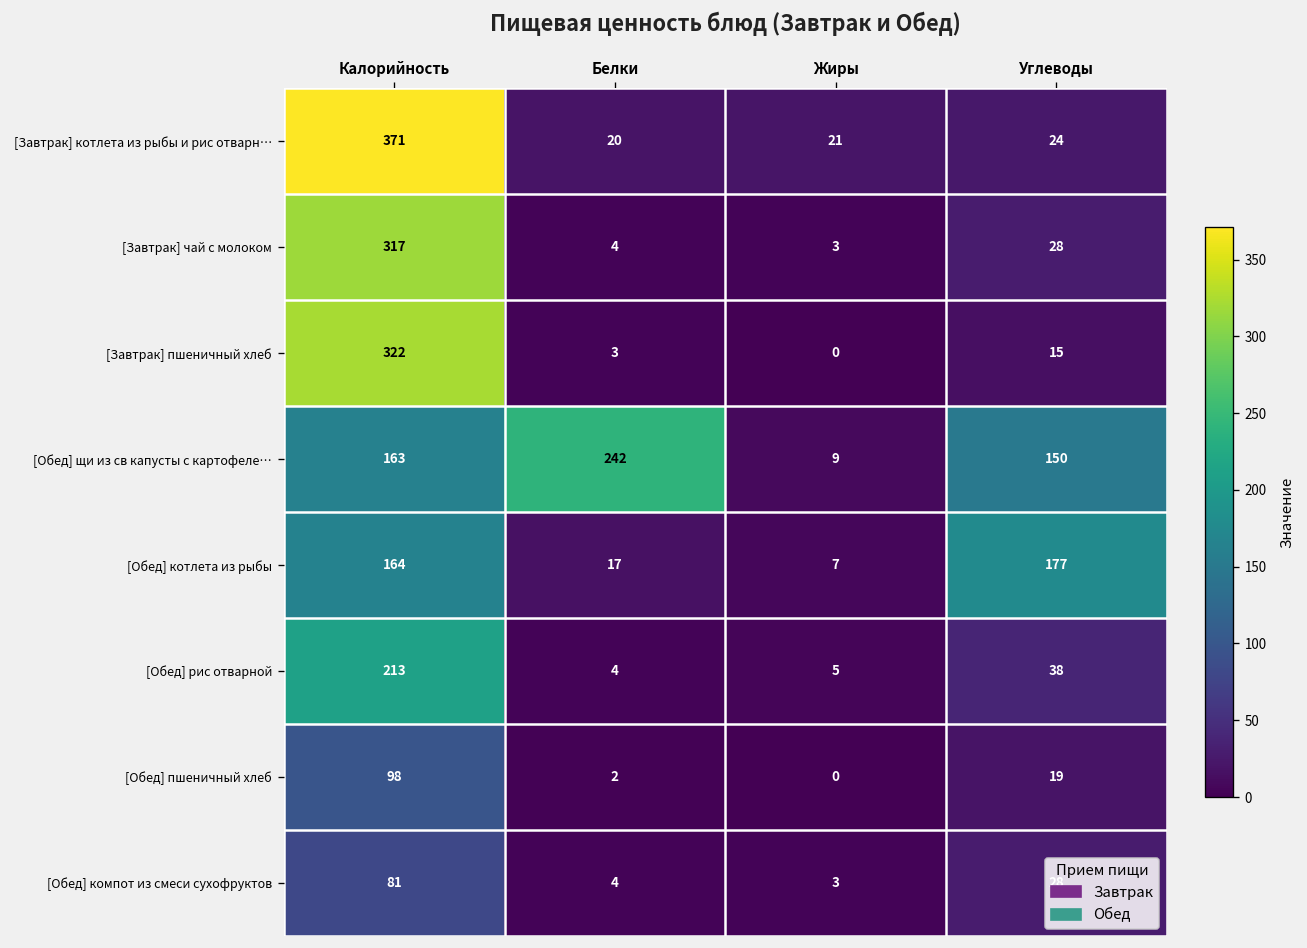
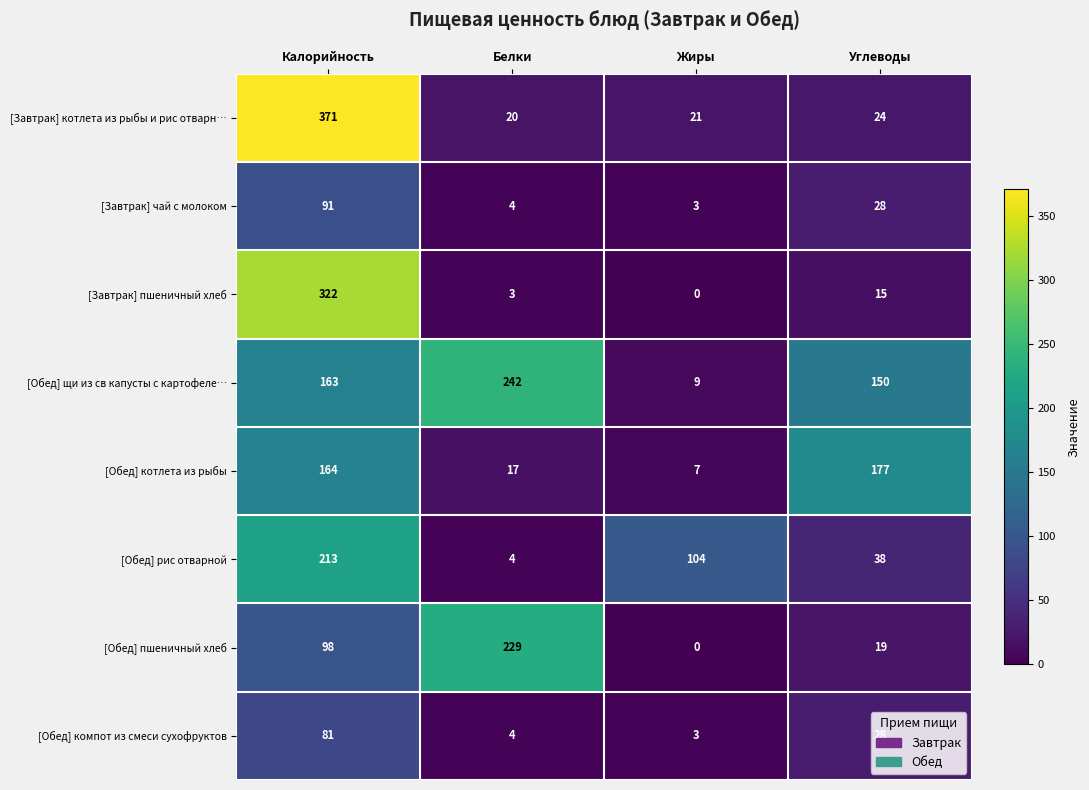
  {
    "[Завтрак] котлета из рыбы и рис отварн…": {
      "Калорийность": 371,
      "Белки": 20,
      "Жиры": 21,
      "Углеводы": 24
    },
    "[Завтрак] чай с молоком": {
-     "Калорийность": 317,
+     "Калорийность": 91,
      "Белки": 4,
      "Жиры": 3,
      "Углеводы": 28
    },
    "[Завтрак] пшеничный хлеб": {
      "Калорийность": 322,
      "Белки": 3,
      "Жиры": 0,
      "Углеводы": 15
    },
    "[Обед] щи из св капусты с картофеле…": {
      "Калорийность": 163,
      "Белки": 242,
      "Жиры": 9,
      "Углеводы": 150
    },
    "[Обед] котлета из рыбы": {
      "Калорийность": 164,
      "Белки": 17,
      "Жиры": 7,
      "Углеводы": 177
    },
    "[Обед] рис отварной": {
      "Калорийность": 213,
      "Белки": 4,
-     "Жиры": 5,
+     "Жиры": 104,
      "Углеводы": 38
    },
    "[Обед] пшеничный хлеб": {
      "Калорийность": 98,
-     "Белки": 2,
+     "Белки": 229,
      "Жиры": 0,
      "Углеводы": 19
    },
    "[Обед] компот из смеси сухофруктов": {
      "Калорийность": 81,
      "Белки": 4,
      "Жиры": 3
    }
  }
